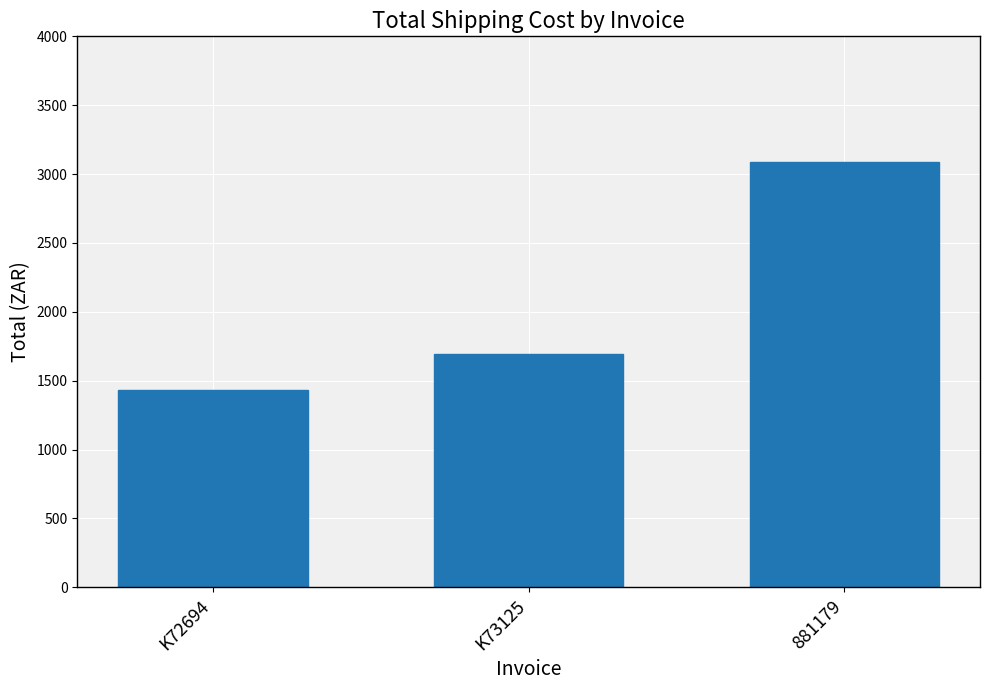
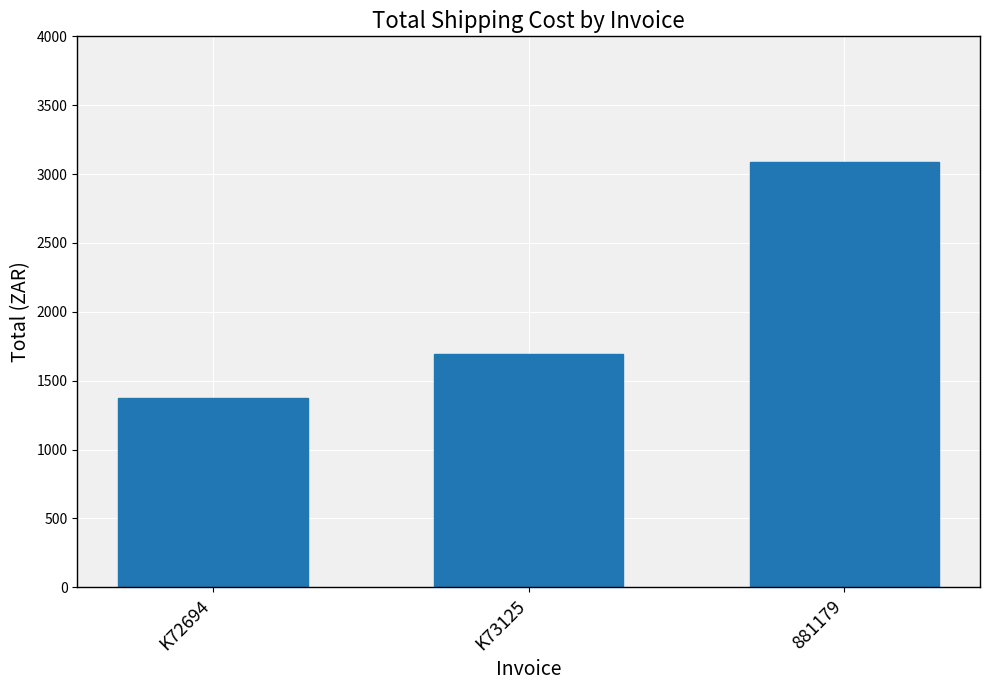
  {
-   "K72694": 1430,
+   "K72694": 1370,
    "K73125": 1700,
    "881179": 3090
  }
